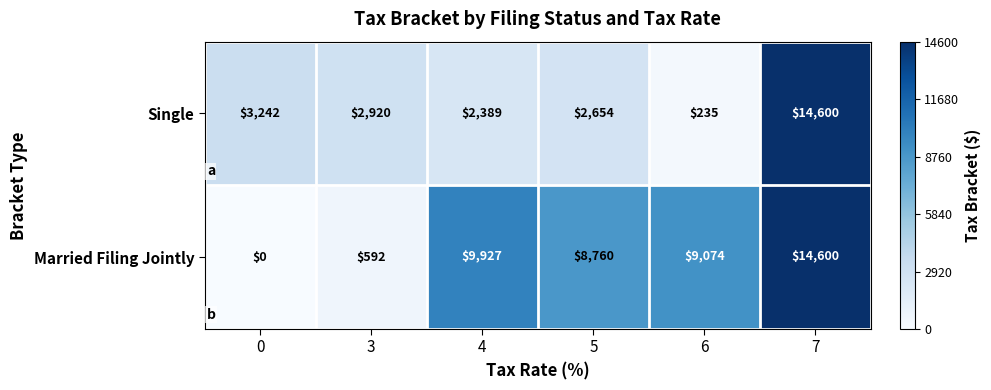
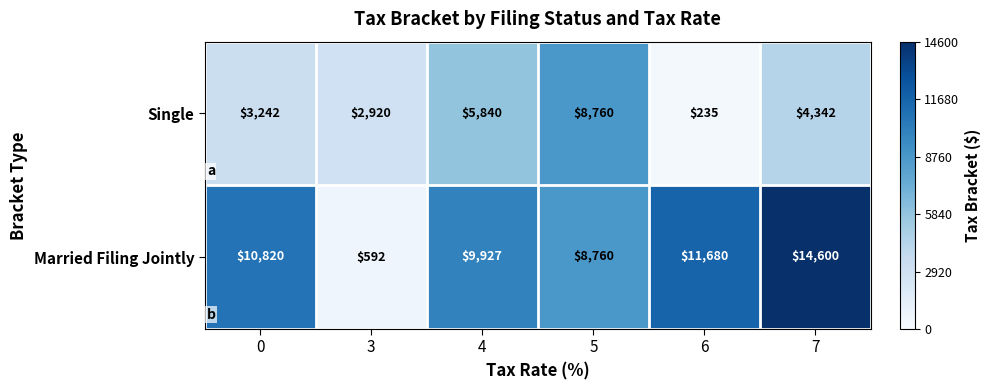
  {
    "Single": {
      "0": "$3,242",
      "3": "$2,920",
-     "4": "$2,389",
-     "5": "$2,654",
+     "4": "$5,840",
+     "5": "$8,760",
      "6": "$235",
-     "7": "$14,600"
+     "7": "$4,342"
    },
    "Married Filing Jointly": {
-     "0": "$0",
+     "0": "$10,820",
      "3": "$592",
      "4": "$9,927",
      "5": "$8,760",
-     "6": "$9,074",
+     "6": "$11,680",
      "7": "$14,600"
    }
  }
